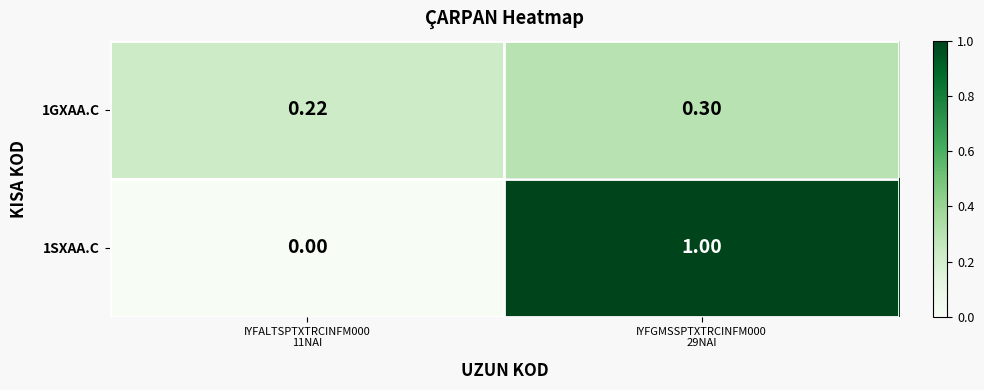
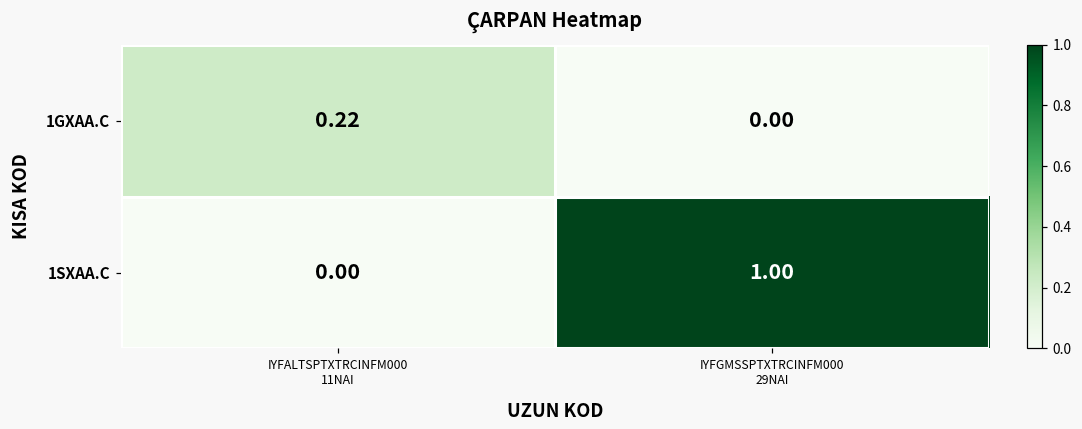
  {
    "1GXAA.C": {
      "IYFALTSPTXTRCINFM000 11NAI": 0.22,
-     "IYFGMSSPTXTRCINFM000 29NAI": 0.30
+     "IYFGMSSPTXTRCINFM000 29NAI": 0.00
    },
    "1SXAA.C": {
      "IYFALTSPTXTRCINFM000 11NAI": 0.00,
      "IYFGMSSPTXTRCINFM000 29NAI": 1.00
    }
  }
